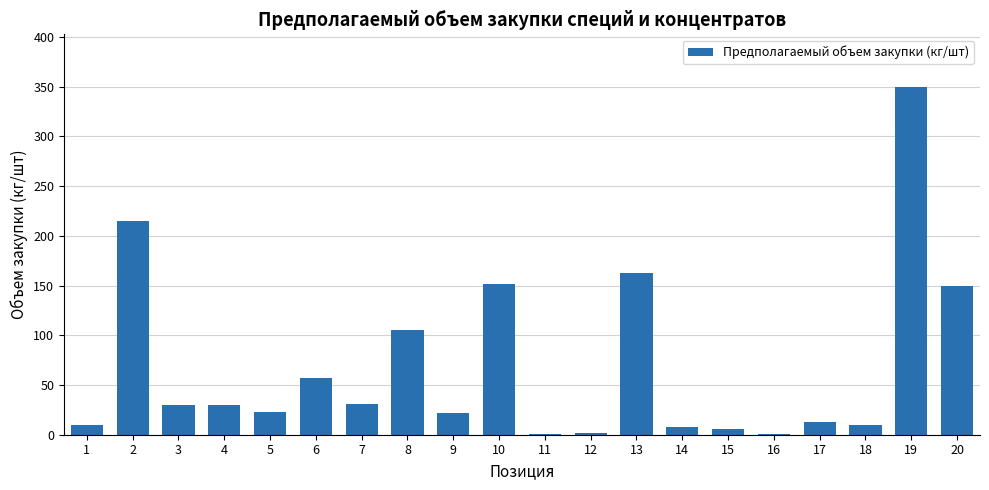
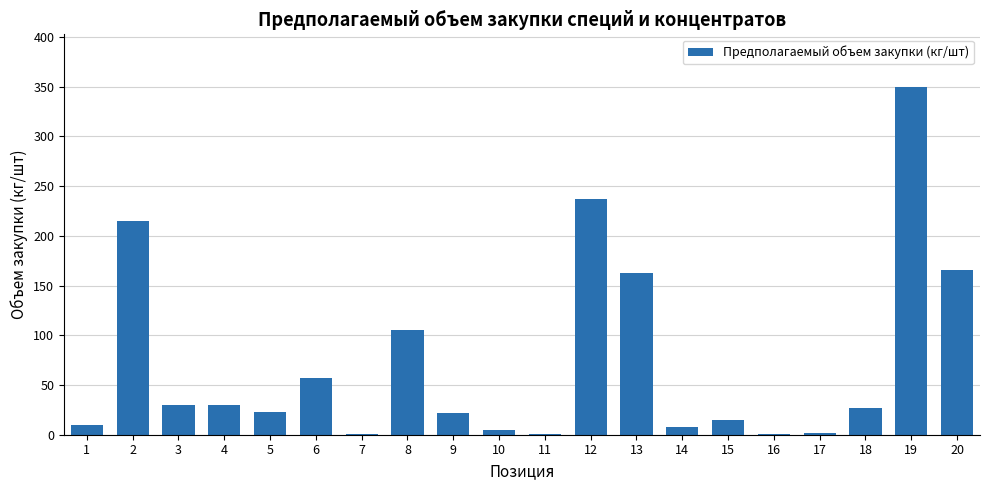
  {
    "1": 10,
    "2": 220,
    "3": 30,
    "4": 30,
    "5": 20,
    "6": 60,
-   "7": 30,
+   "7": 0,
    "8": 110,
    "9": 20,
-   "10": 150,
-   "12": 0,
+   "10": 10,
+   "12": 240,
    "13": 160,
    "14": 10,
-   "15": 10,
-   "17": 10,
-   "18": 10,
+   "15": 20,
+   "17": 0,
+   "18": 30,
    "19": 350,
-   "20": 150
+   "20": 170
  }
